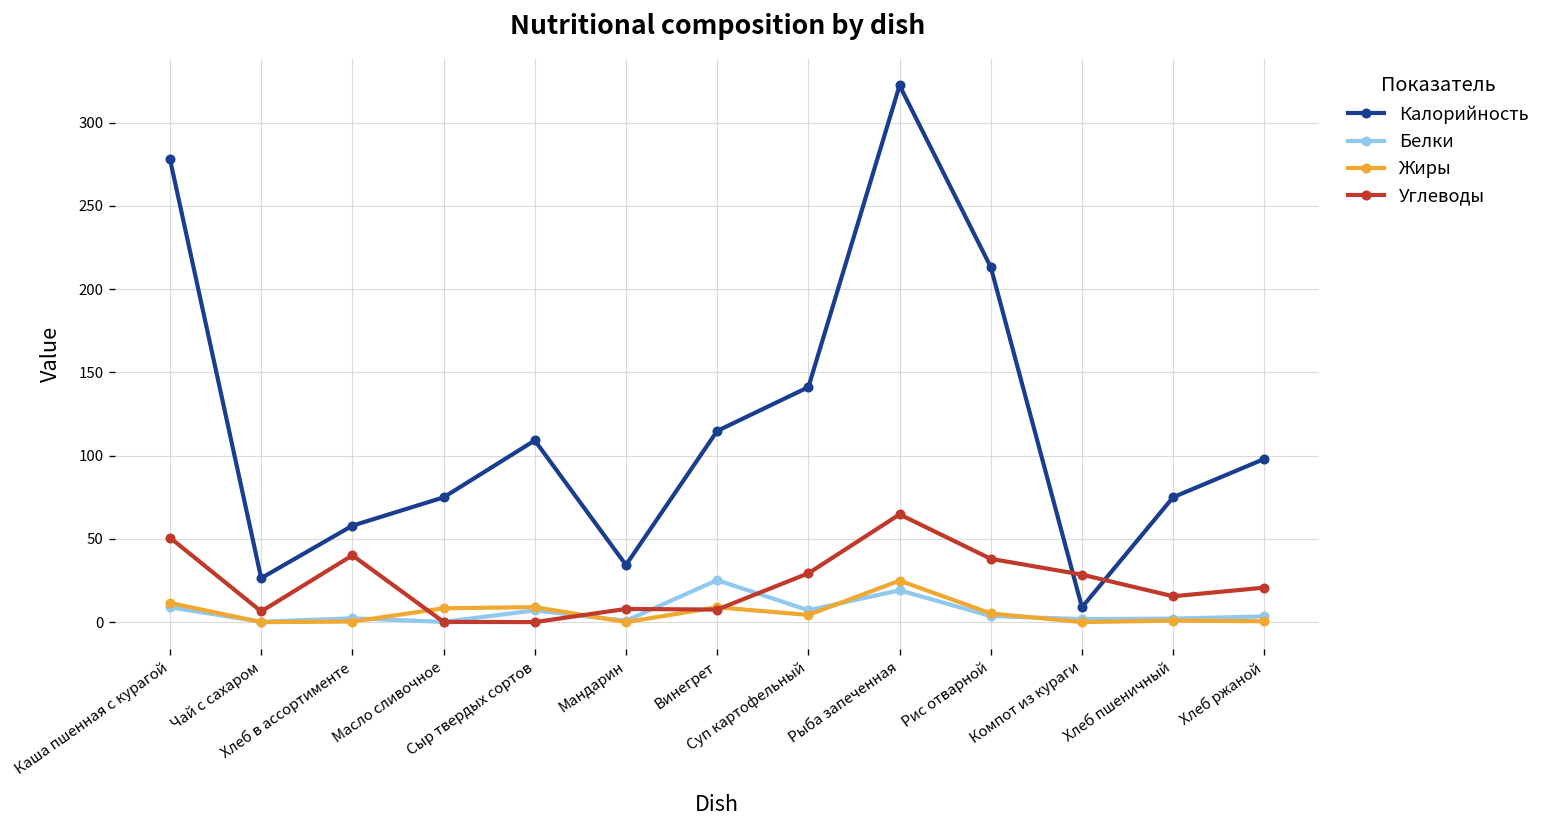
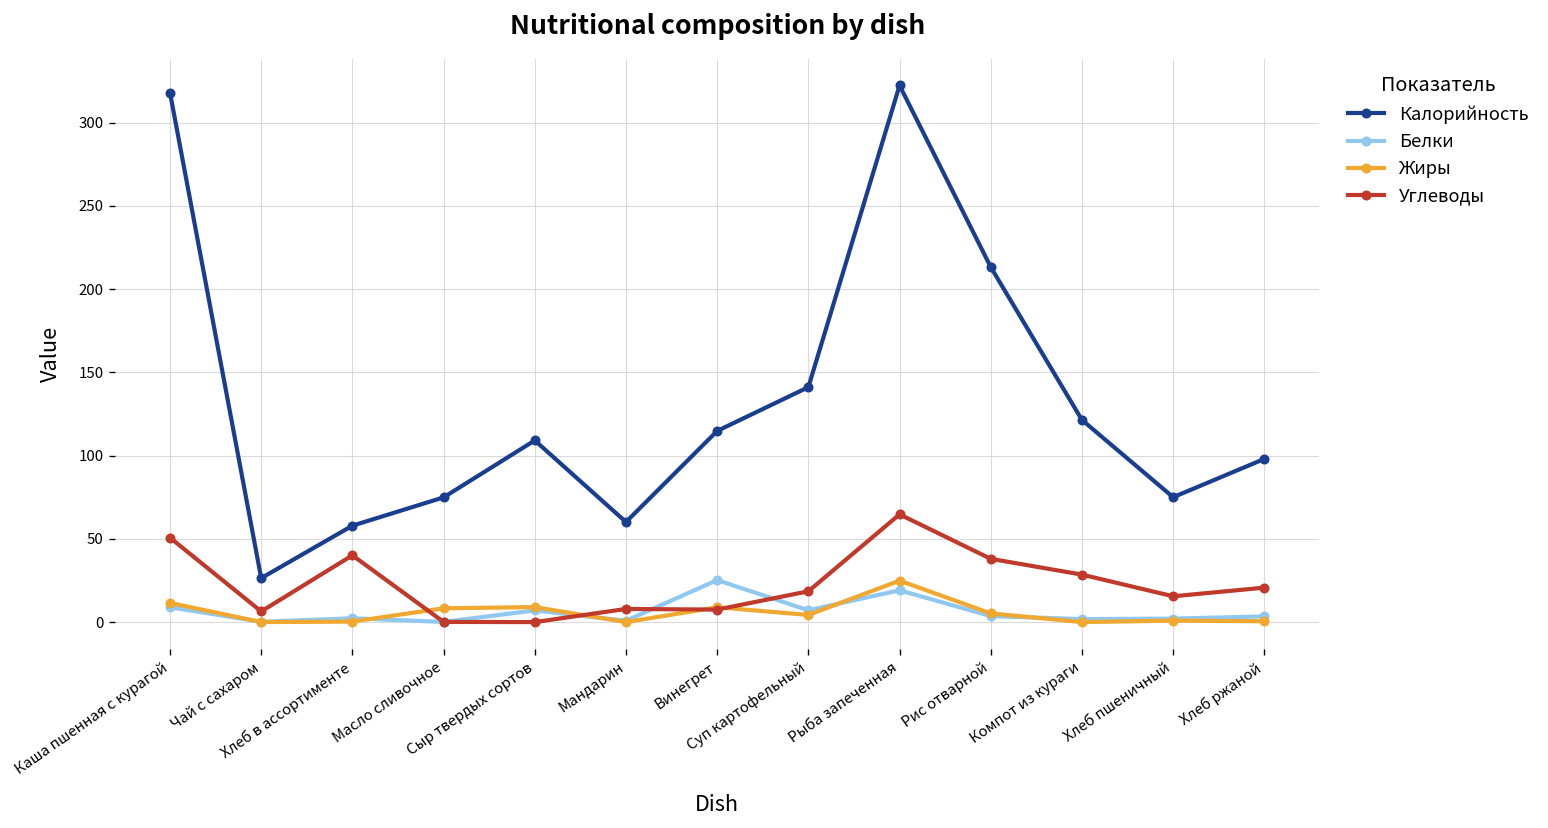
  {
    "Калорийность": {
-     "Каша пшенная с курагой": 278,
+     "Каша пшенная с курагой": 318,
      "Чай с сахаром": 26,
      "Хлеб в ассортименте": 58,
      "Масло сливочное": 75,
      "Сыр твердых сортов": 109,
-     "Мандарин": 34,
+     "Мандарин": 60,
      "Винегрет": 115,
      "Суп картофельный": 141,
      "Рыба запеченная": 322,
      "Рис отварной": 213,
-     "Компот из кураги": 9,
+     "Компот из кураги": 121,
      "Хлеб пшеничный": 75,
      "Хлеб ржаной": 98
    },
    "Белки": {
      "Каша пшенная с курагой": 9,
      "Хлеб в ассортименте": 2,
      "Сыр твердых сортов": 7,
      "Винегрет": 25,
      "Суп картофельный": 7,
      "Рыба запеченная": 19,
      "Хлеб ржаной": 3
    },
    "Жиры": {
      "Каша пшенная с курагой": 12,
      "Хлеб в ассортименте": 0,
      "Масло сливочное": 8,
      "Сыр твердых сортов": 9,
      "Суп картофельный": 4,
      "Рыба запеченная": 25,
      "Хлеб ржаной": 1
    },
    "Углеводы": {
      "Каша пшенная с курагой": 51,
      "Чай с сахаром": 6,
      "Хлеб в ассортименте": 40,
      "Сыр твердых сортов": 0,
      "Мандарин": 8,
-     "Суп картофельный": 29,
+     "Суп картофельный": 19,
      "Рыба запеченная": 65,
      "Рис отварной": 38,
      "Компот из кураги": 29,
      "Хлеб пшеничный": 16,
      "Хлеб ржаной": 21
    }
  }
